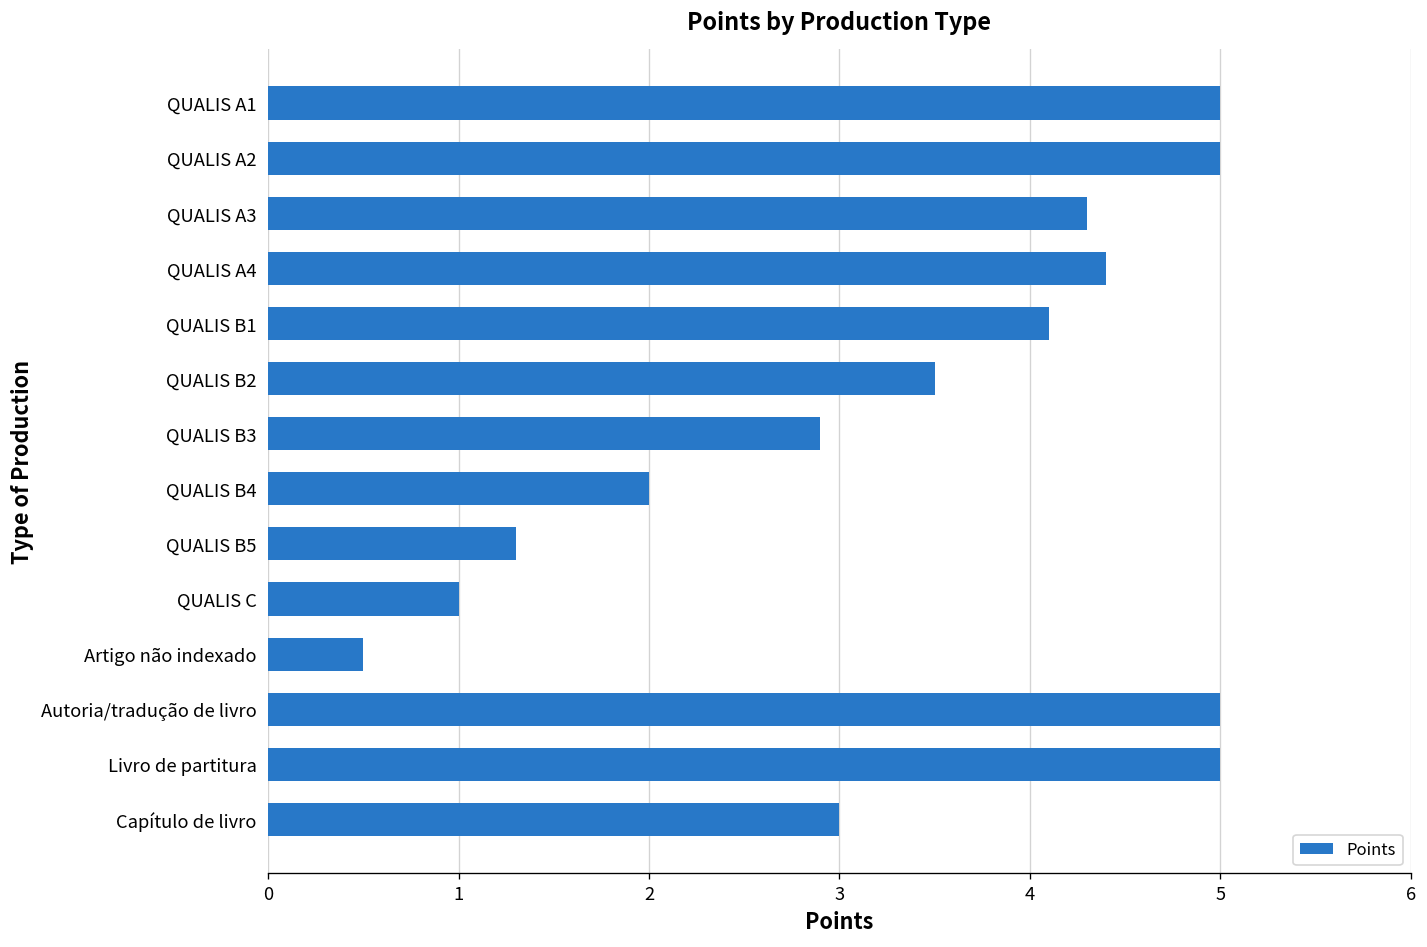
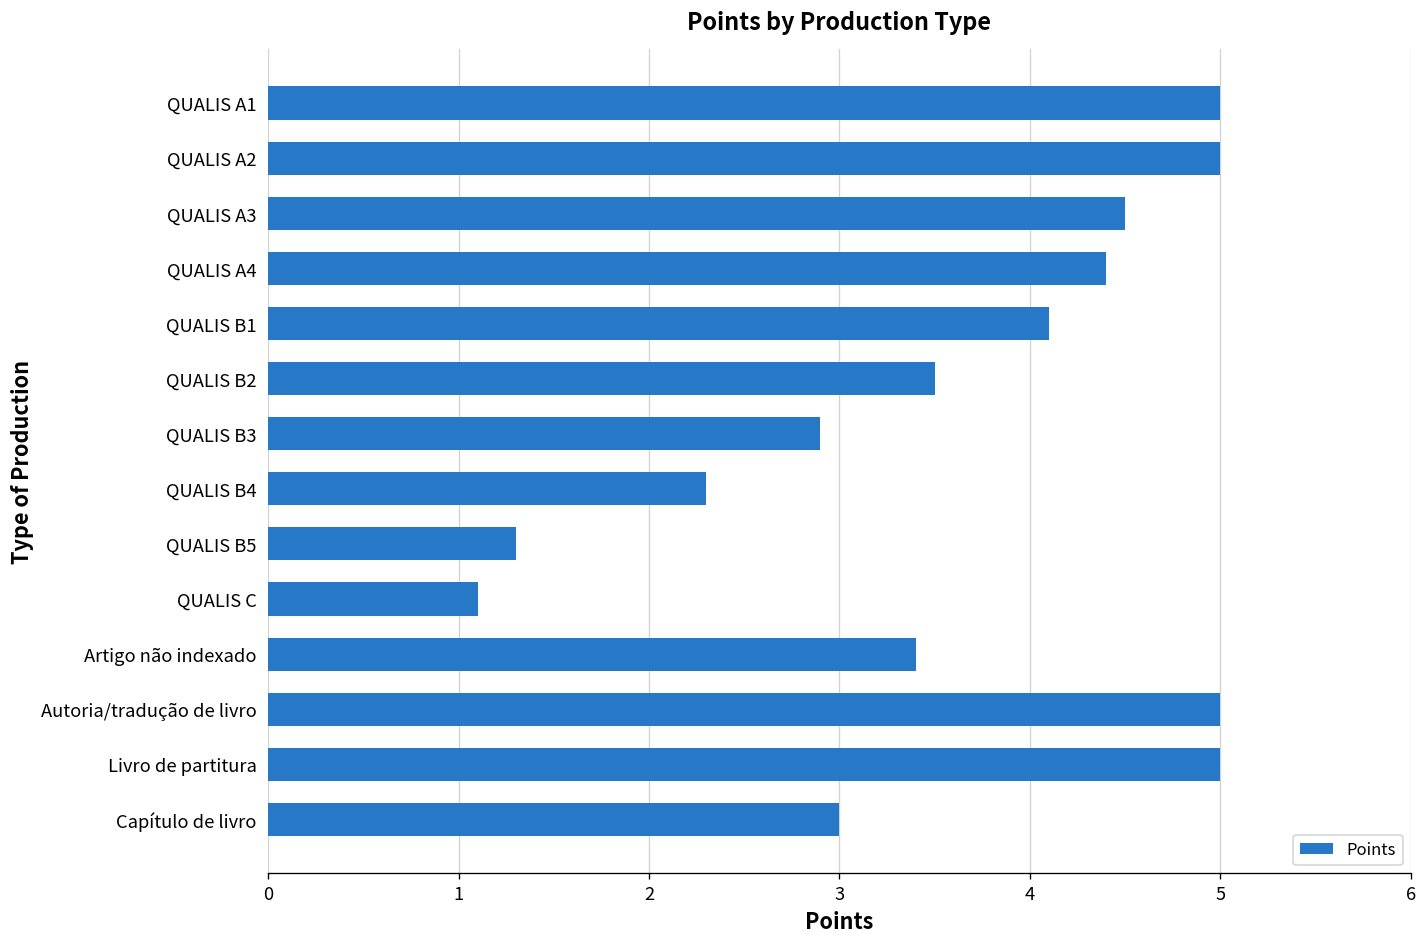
  {
    "QUALIS A1": 5.0,
    "QUALIS A2": 5.0,
-   "QUALIS A3": 4.3,
+   "QUALIS A3": 4.5,
    "QUALIS A4": 4.4,
    "QUALIS B1": 4.1,
    "QUALIS B2": 3.5,
    "QUALIS B3": 2.9,
-   "QUALIS B4": 2.0,
+   "QUALIS B4": 2.3,
    "QUALIS B5": 1.3,
-   "QUALIS C": 1.0,
-   "Artigo não indexado": 0.5,
+   "QUALIS C": 1.1,
+   "Artigo não indexado": 3.4,
    "Autoria/tradução de livro": 5.0,
    "Livro de partitura": 5.0,
    "Capítulo de livro": 3.0
  }
